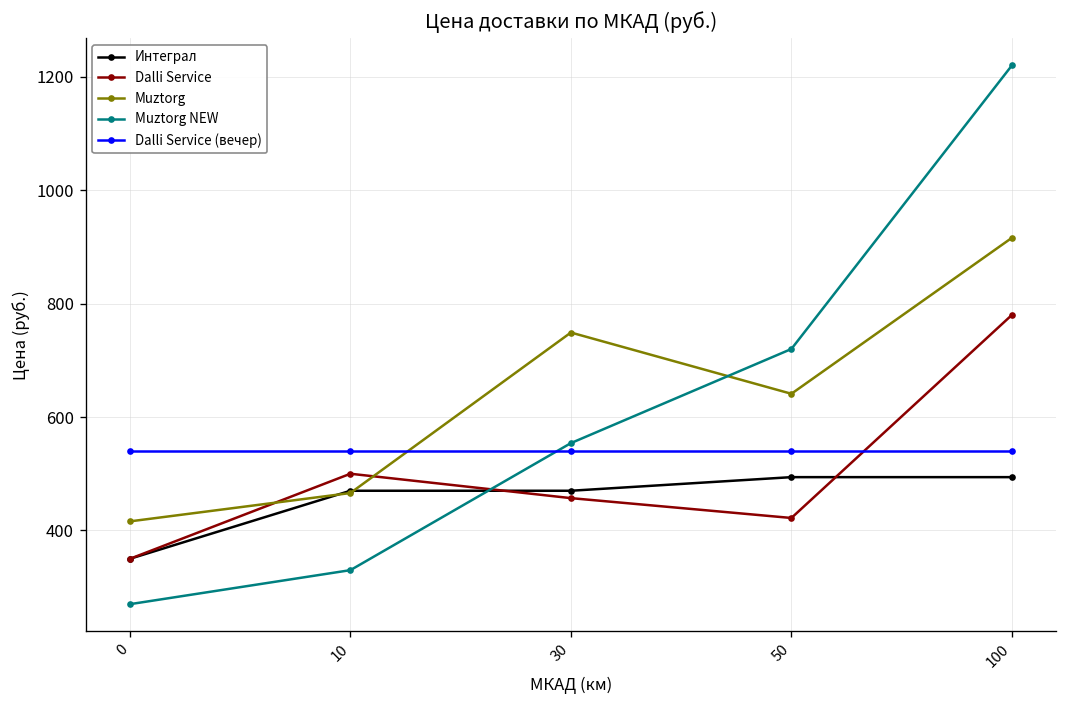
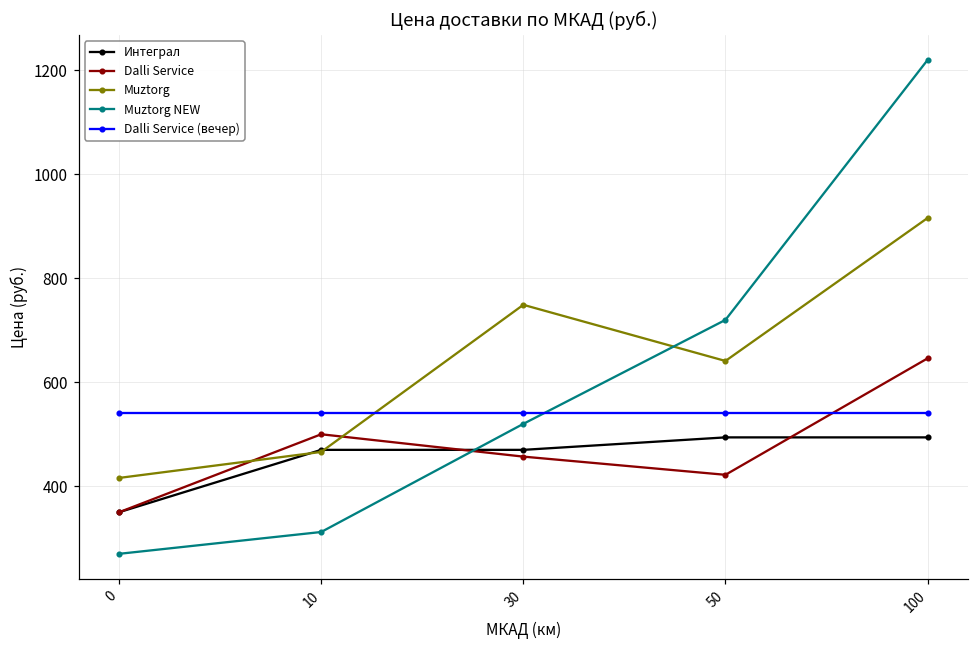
  {
    "Интеграл": {
      "30": 470,
      "50": 490,
      "100": 490
    },
    "Dalli Service": {
      "10": 500,
      "30": 460,
      "50": 420,
-     "100": 780
+     "100": 650
    },
    "Muztorg": {
      "0": 420,
      "30": 750,
      "50": 640,
      "100": 920
    },
    "Muztorg NEW": {
      "0": 270,
-     "10": 330,
-     "30": 550,
+     "10": 310,
+     "30": 520,
      "50": 720,
      "100": 1220
    },
    "Dalli Service (вечер)": {
      "0": 540,
      "10": 540,
      "30": 540,
      "50": 540,
      "100": 540
    }
  }
